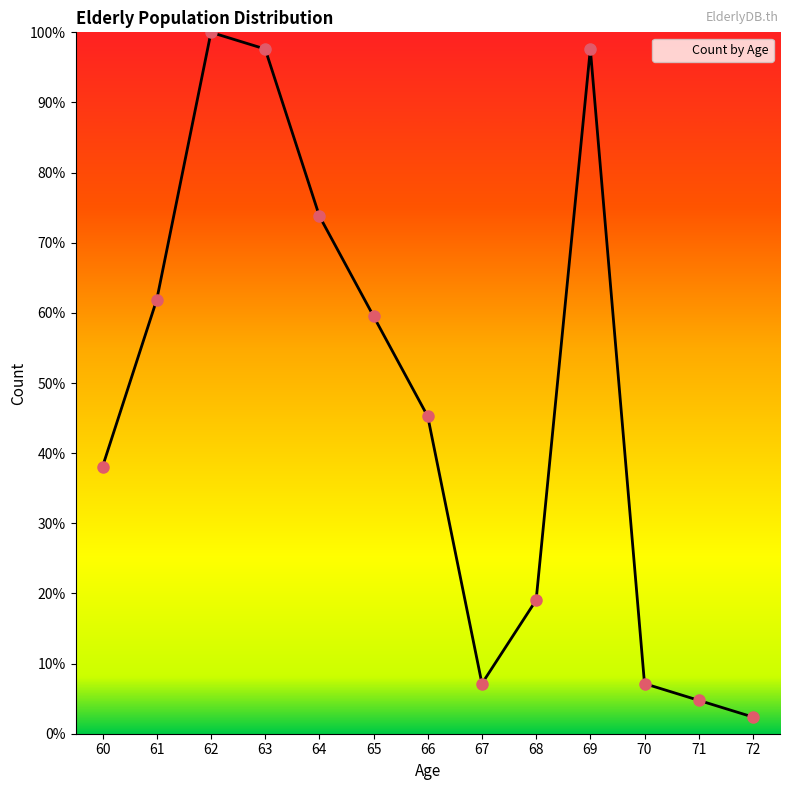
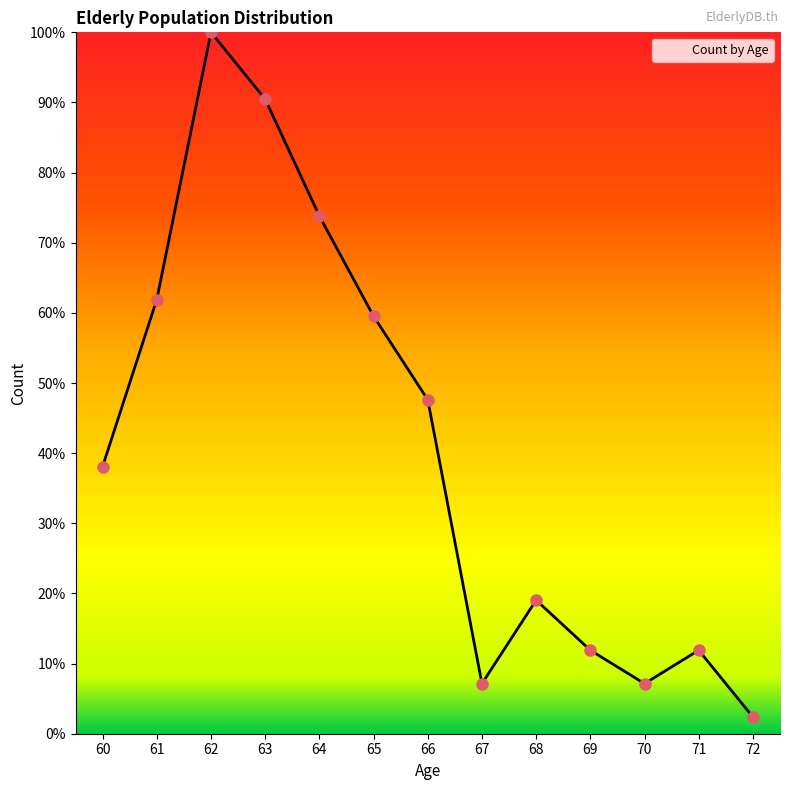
  {
    "60": "38%",
    "61": "62%",
    "62": "100%",
-   "63": "98%",
+   "63": "90%",
    "64": "74%",
    "65": "60%",
-   "66": "45%",
+   "66": "48%",
    "67": "7%",
    "68": "19%",
-   "69": "98%",
+   "69": "12%",
    "70": "7%",
-   "71": "5%",
+   "71": "12%",
    "72": "2%"
  }
